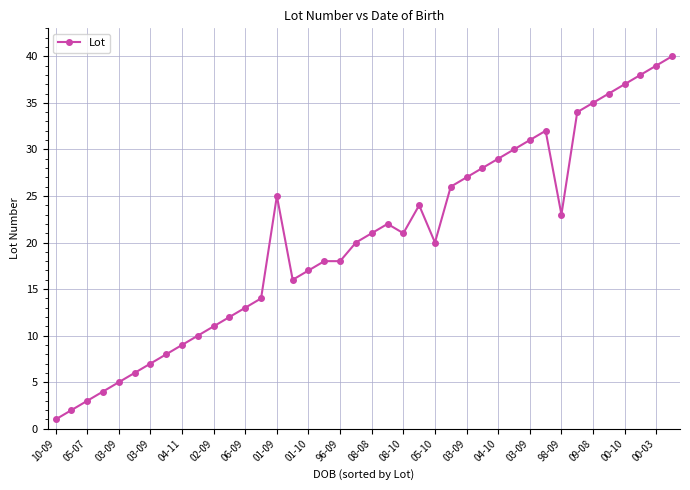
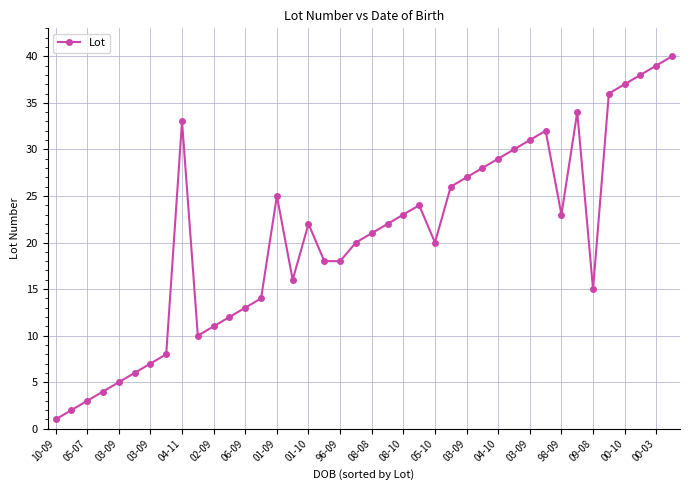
  {
    "10-09": 1,
    "05-07": 3,
-   "04-11": 9,
+   "04-11": 33,
    "02-09": 11,
    "06-09": 13,
    "01-09": 25,
-   "01-10": 17,
+   "01-10": 22,
    "96-09": 18,
    "08-08": 21,
-   "08-10": 21,
+   "08-10": 23,
    "05-10": 20,
    "04-10": 29,
    "98-09": 23,
-   "09-08": 35,
+   "09-08": 15,
    "00-10": 37,
    "00-03": 39
  }
